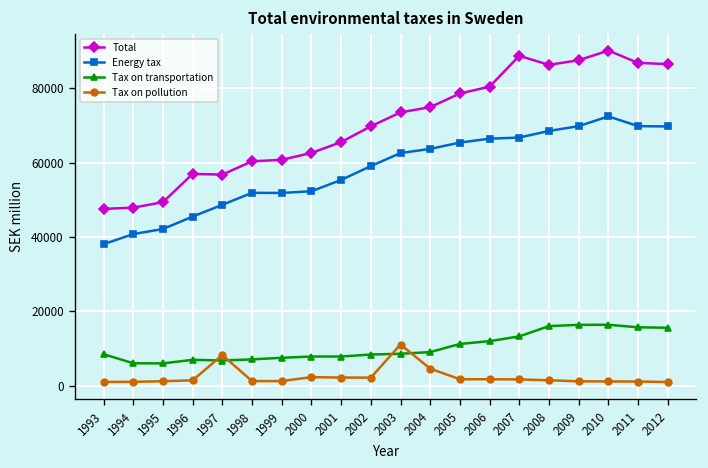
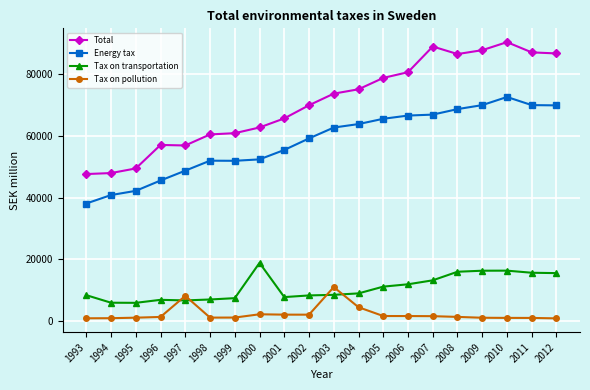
  {
    "Total": {
      "1993": 48000,
      "1994": 48000,
      "1995": 49000,
      "1996": 57000,
      "1997": 57000,
      "1998": 60000,
      "1999": 61000,
      "2000": 63000,
      "2001": 66000,
      "2002": 70000,
      "2003": 74000,
      "2004": 75000,
      "2005": 79000,
      "2006": 80000,
      "2007": 89000,
      "2008": 86000,
      "2009": 88000,
      "2010": 90000,
      "2011": 87000,
      "2012": 87000
    },
    "Energy tax": {
      "1993": 38000,
      "1994": 41000,
      "1995": 42000,
      "1996": 45000,
      "1997": 49000,
      "1998": 52000,
      "1999": 52000,
      "2000": 52000,
      "2001": 55000,
      "2002": 59000,
      "2003": 63000,
      "2004": 64000,
      "2005": 65000,
      "2006": 66000,
      "2007": 67000,
      "2008": 69000,
      "2009": 70000,
      "2010": 72000,
      "2011": 70000,
      "2012": 70000
    },
    "Tax on transportation": {
      "1993": 8000,
      "1994": 6000,
      "1995": 6000,
      "1996": 7000,
      "1997": 7000,
      "1998": 7000,
      "1999": 8000,
-     "2000": 8000,
+     "2000": 19000,
      "2001": 8000,
      "2002": 8000,
      "2003": 9000,
      "2004": 9000,
      "2005": 11000,
      "2006": 12000,
      "2007": 13000,
      "2008": 16000,
      "2009": 16000,
      "2010": 16000,
      "2011": 16000,
      "2012": 16000
    },
    "Tax on pollution": {
      "1993": 1000,
      "1994": 1000,
      "1995": 1000,
      "1996": 1000,
      "1997": 8000,
      "1998": 1000,
      "1999": 1000,
      "2000": 2000,
      "2001": 2000,
      "2002": 2000,
      "2003": 11000,
      "2004": 5000,
      "2005": 2000,
      "2006": 2000,
      "2007": 2000,
      "2008": 1000,
      "2009": 1000,
      "2010": 1000,
      "2011": 1000,
      "2012": 1000
    }
  }
